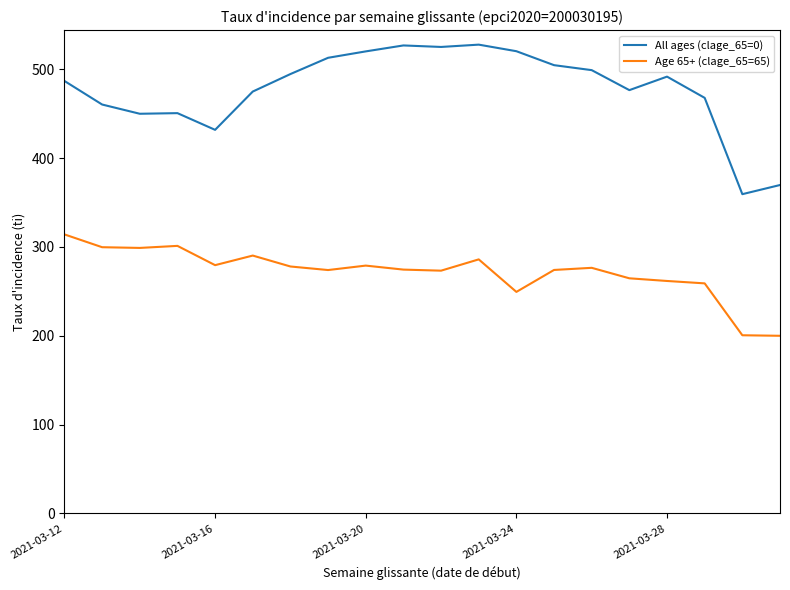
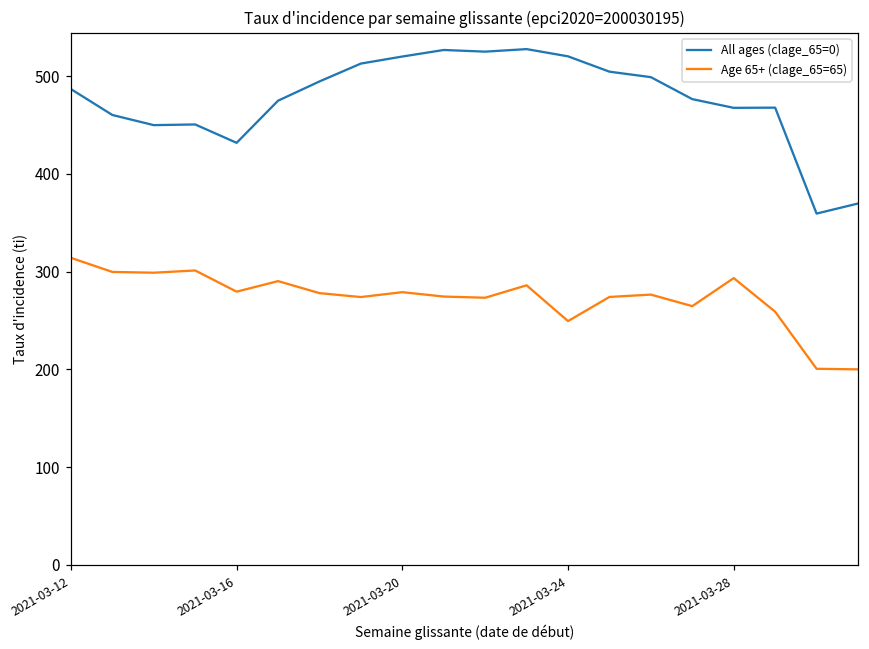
  {
    "All ages (clage_65=0)": {
      "2021-03-12": 490,
      "2021-03-16": 430,
      "2021-03-20": 520,
      "2021-03-24": 520,
-     "2021-03-28": 490
+     "2021-03-28": 470
    },
    "Age 65+ (clage_65=65)": {
      "2021-03-12": 310,
      "2021-03-16": 280,
      "2021-03-20": 280,
      "2021-03-24": 250,
-     "2021-03-28": 260
+     "2021-03-28": 290
    }
  }
